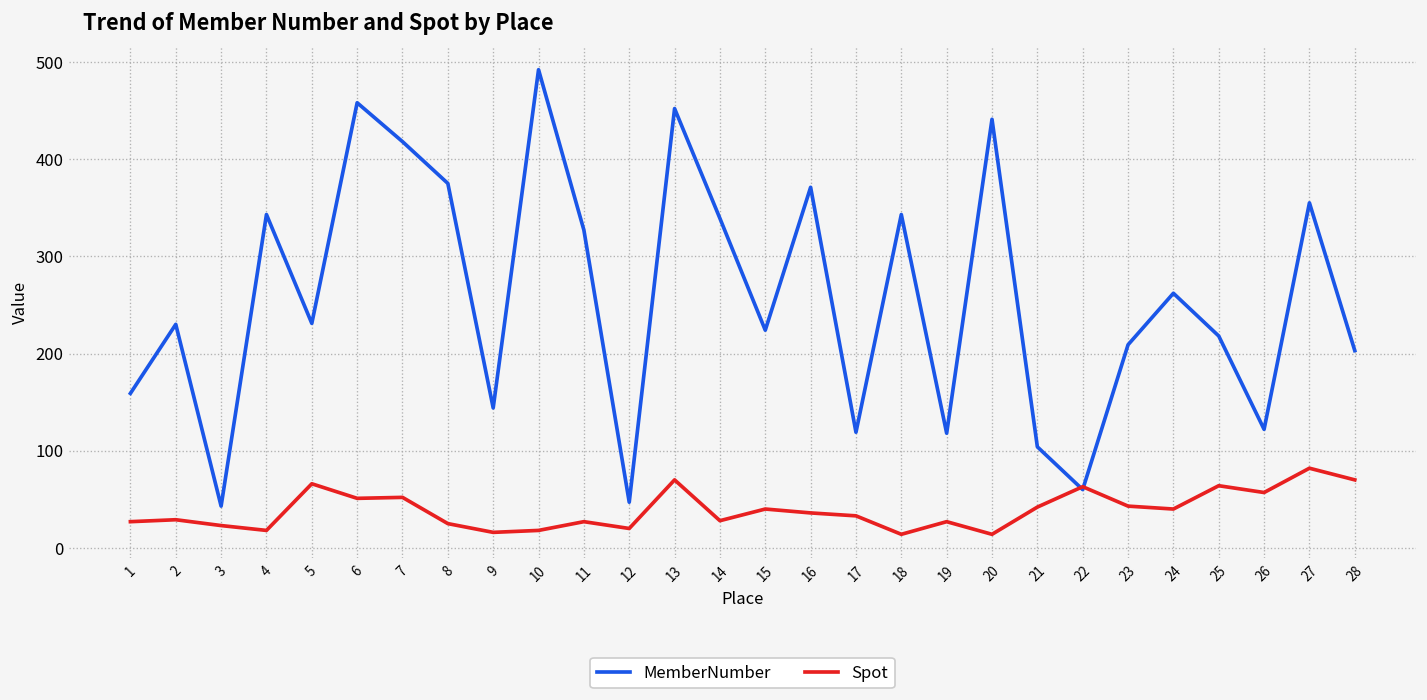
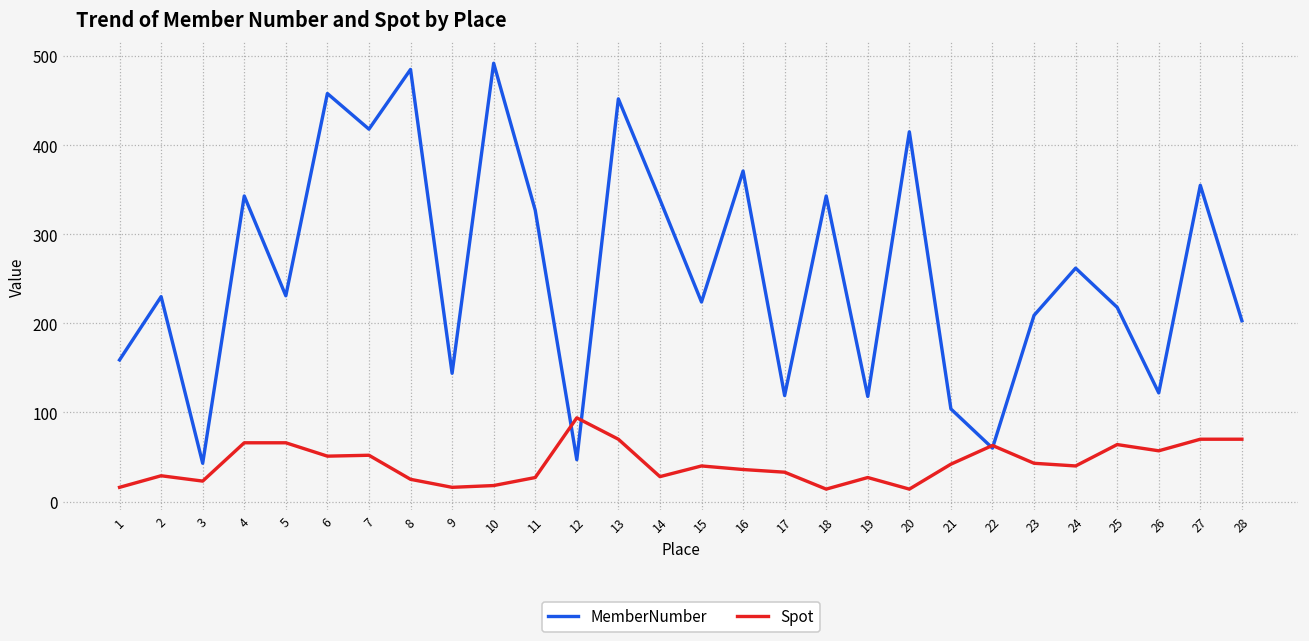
  {
    "MemberNumber": {
      "1": 160,
      "2": 230,
      "3": 40,
      "4": 340,
      "5": 230,
      "6": 460,
      "7": 420,
-     "8": 380,
+     "8": 490,
      "9": 140,
      "10": 490,
      "11": 330,
      "12": 50,
      "13": 450,
      "14": 340,
      "15": 220,
      "16": 370,
      "17": 120,
      "18": 340,
      "19": 120,
-     "20": 440,
+     "20": 420,
      "21": 100,
      "23": 210,
      "24": 260,
      "25": 220,
      "26": 120,
      "27": 360,
      "28": 200
    },
    "Spot": {
-     "1": 30,
+     "1": 20,
      "2": 30,
      "3": 20,
-     "4": 20,
+     "4": 70,
      "5": 70,
      "6": 50,
      "7": 50,
      "8": 30,
      "9": 20,
      "10": 20,
      "11": 30,
-     "12": 20,
+     "12": 90,
      "13": 70,
      "14": 30,
      "15": 40,
      "16": 40,
      "17": 30,
      "18": 10,
      "19": 30,
      "20": 10,
      "21": 40,
      "23": 40,
      "24": 40,
      "25": 60,
      "26": 60,
-     "27": 80,
+     "27": 70,
      "28": 70
    }
  }
